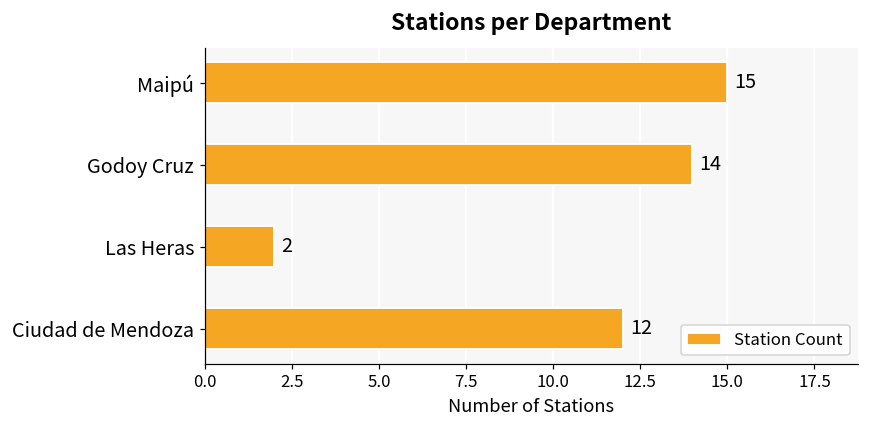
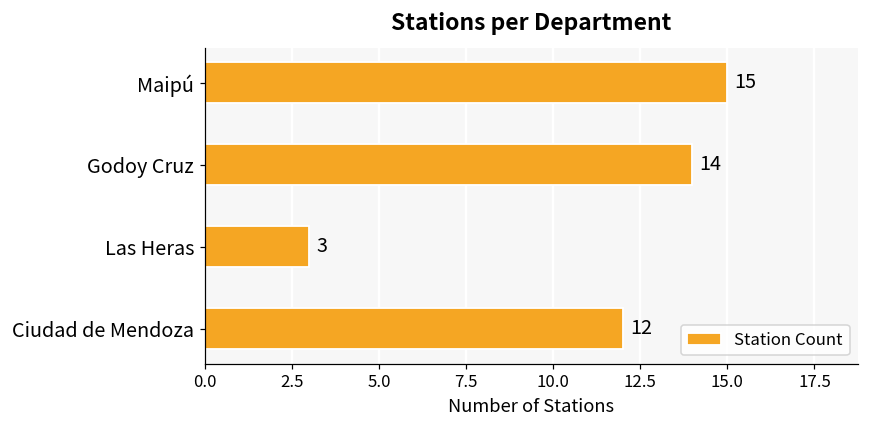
  {
    "Maipú": 15,
    "Godoy Cruz": 14,
-   "Las Heras": 2,
+   "Las Heras": 3,
    "Ciudad de Mendoza": 12
  }
